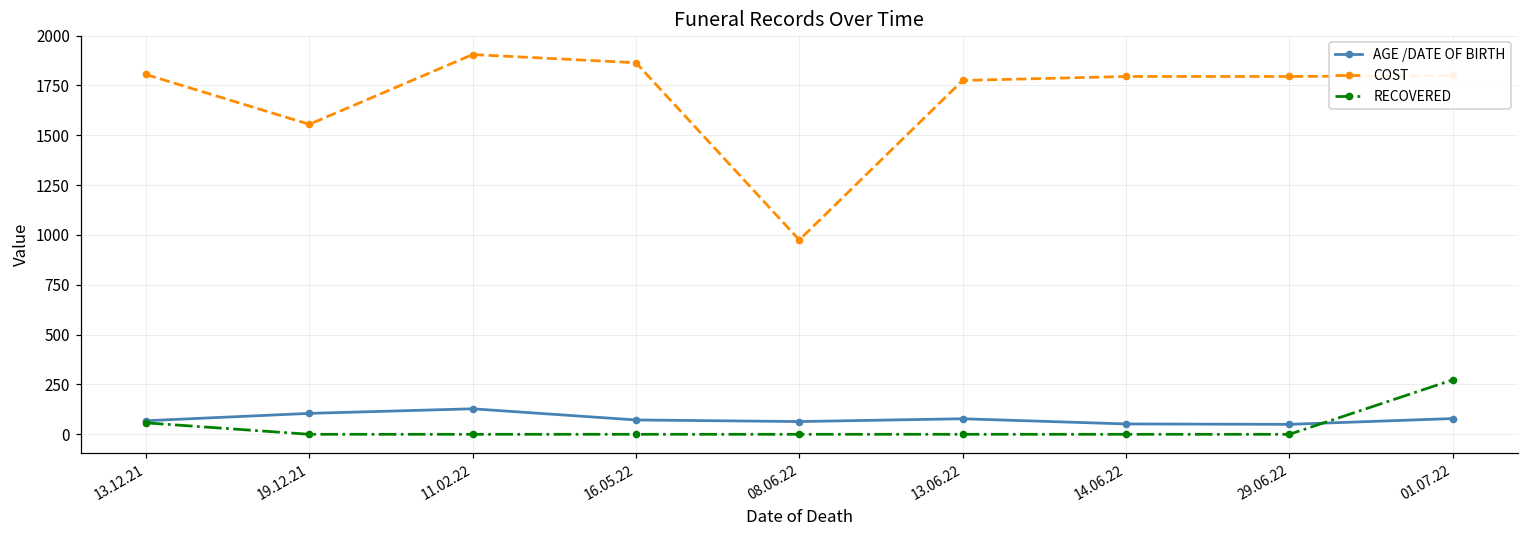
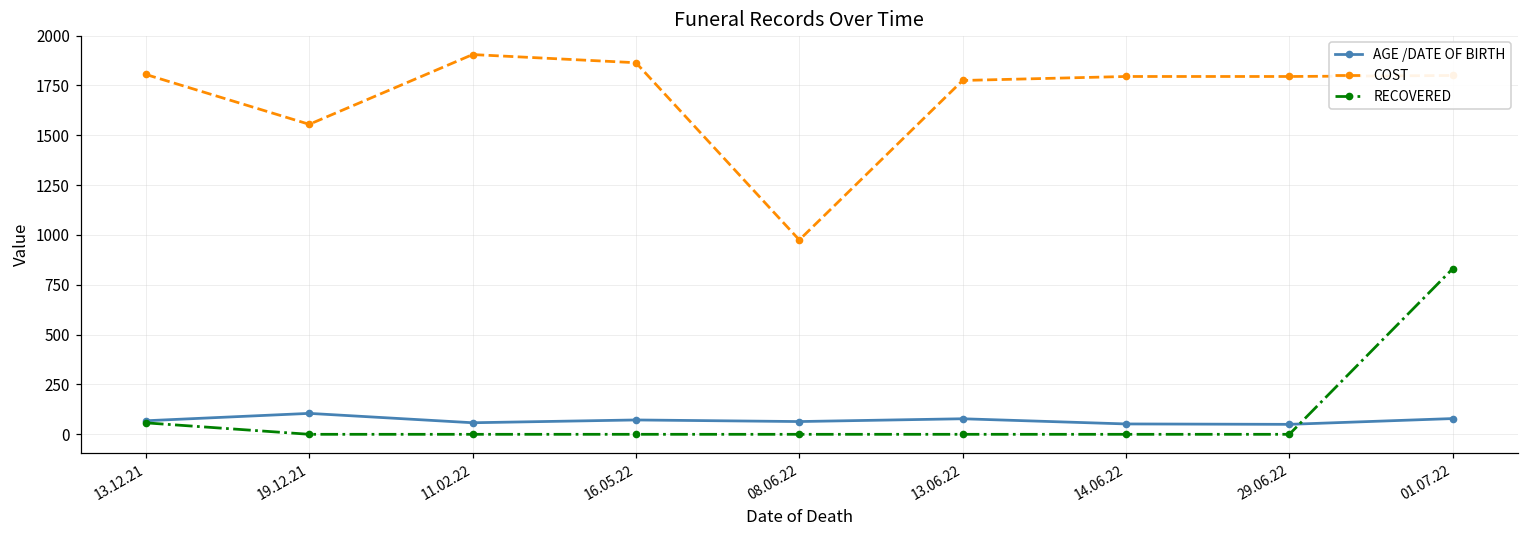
  {
    "AGE /DATE OF BIRTH": {
      "19.12.21": 110,
-     "11.02.22": 130,
+     "11.02.22": 60,
      "16.05.22": 70,
      "08.06.22": 60,
      "13.06.22": 80,
      "14.06.22": 50,
      "29.06.22": 50,
      "01.07.22": 80
    },
    "COST": {
      "13.12.21": 1810,
      "19.12.21": 1560,
      "11.02.22": 1910,
      "16.05.22": 1860,
      "08.06.22": 980,
      "13.06.22": 1780,
      "14.06.22": 1800,
      "29.06.22": 1800
    },
    "RECOVERED": {
      "19.12.21": 0,
      "11.02.22": 0,
      "16.05.22": 0,
      "08.06.22": 0,
      "13.06.22": 0,
      "14.06.22": 0,
      "29.06.22": 0,
-     "01.07.22": 270
+     "01.07.22": 830
    }
  }
